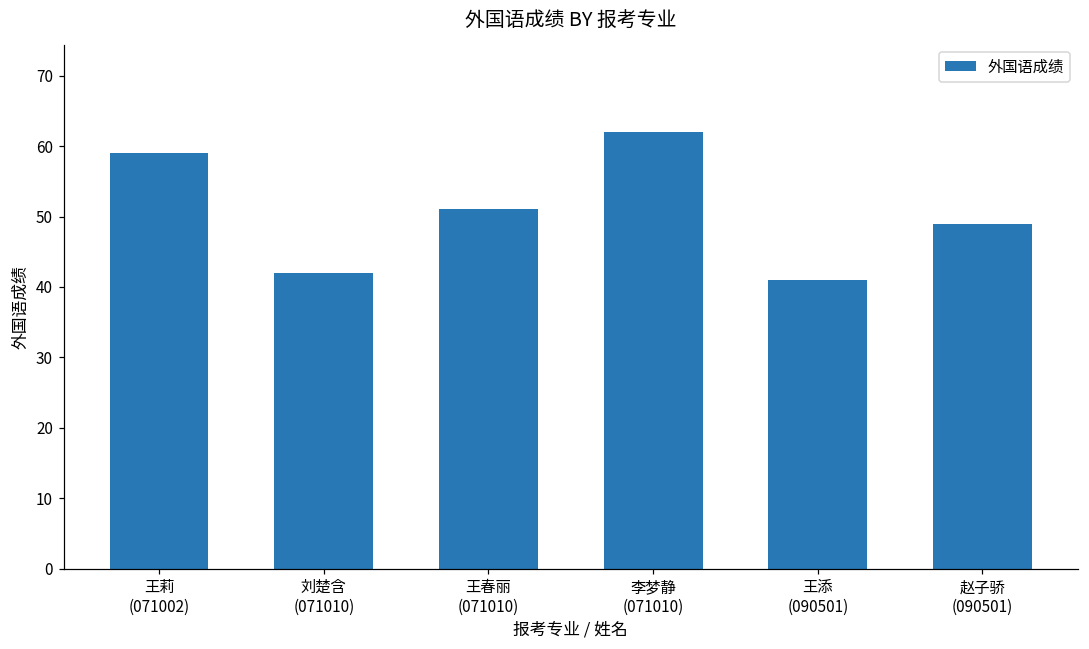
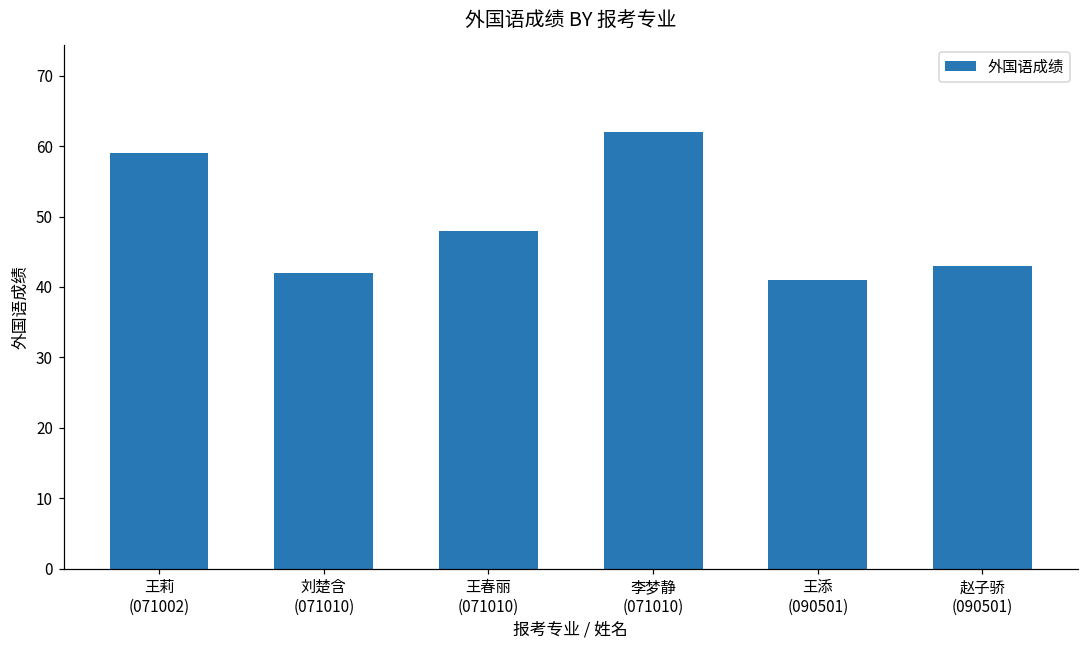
  {
    "王莉 (071002)": 59,
    "刘楚含 (071010)": 42,
-   "王春丽 (071010)": 51,
+   "王春丽 (071010)": 48,
    "李梦静 (071010)": 62,
    "王添 (090501)": 41,
-   "赵子骄 (090501)": 49
+   "赵子骄 (090501)": 43
  }
